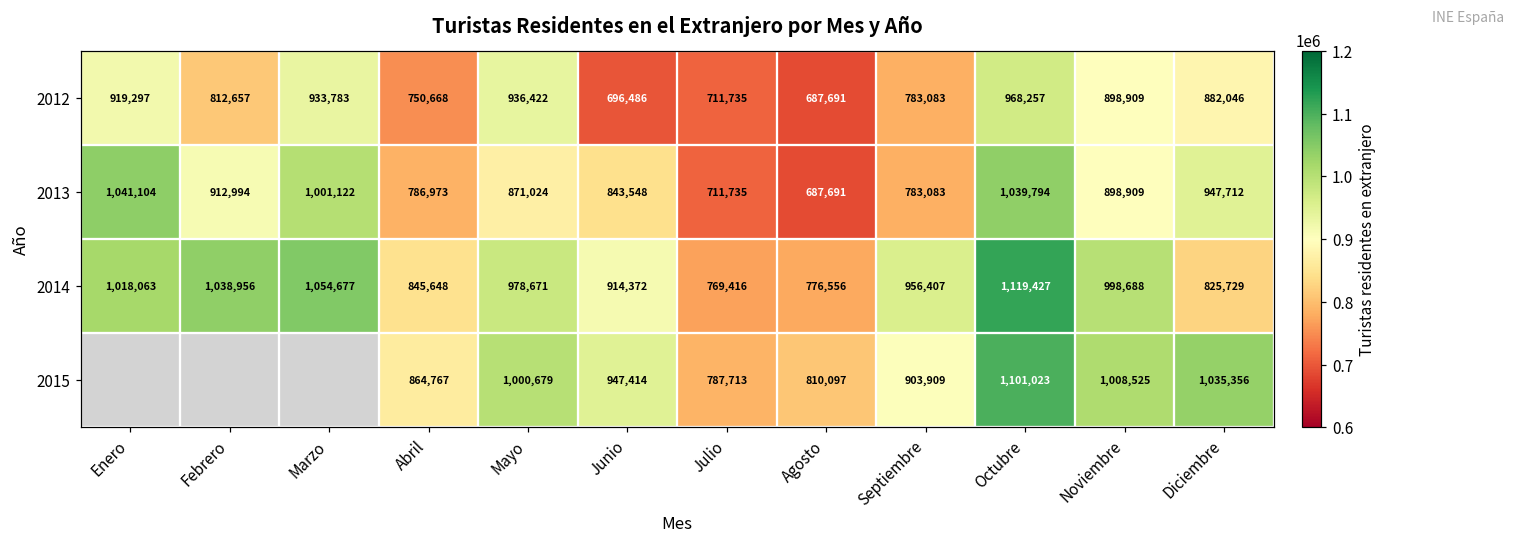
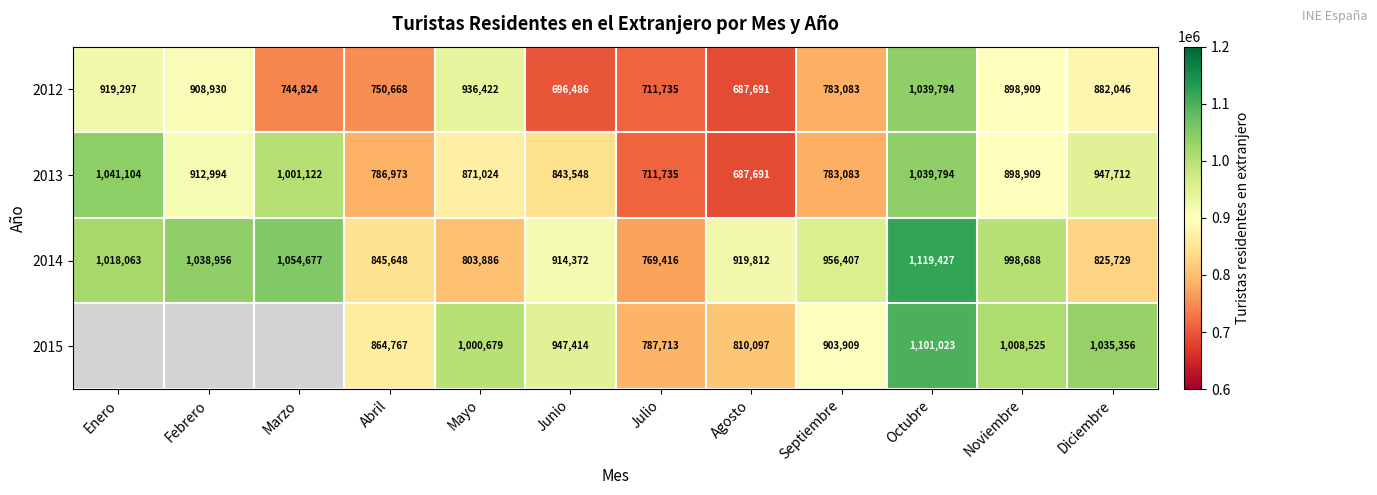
  {
    "2012": {
      "Enero": "919,297",
-     "Febrero": "812,657",
-     "Marzo": "933,783",
+     "Febrero": "908,930",
+     "Marzo": "744,824",
      "Abril": "750,668",
      "Mayo": "936,422",
      "Junio": "696,486",
      "Julio": "711,735",
      "Agosto": "687,691",
      "Septiembre": "783,083",
-     "Octubre": "968,257",
+     "Octubre": "1,039,794",
      "Noviembre": "898,909",
      "Diciembre": "882,046"
    },
    "2013": {
      "Enero": "1,041,104",
      "Febrero": "912,994",
      "Marzo": "1,001,122",
      "Abril": "786,973",
      "Mayo": "871,024",
      "Junio": "843,548",
      "Julio": "711,735",
      "Agosto": "687,691",
      "Septiembre": "783,083",
      "Octubre": "1,039,794",
      "Noviembre": "898,909",
      "Diciembre": "947,712"
    },
    "2014": {
      "Enero": "1,018,063",
      "Febrero": "1,038,956",
      "Marzo": "1,054,677",
      "Abril": "845,648",
-     "Mayo": "978,671",
+     "Mayo": "803,886",
      "Junio": "914,372",
      "Julio": "769,416",
-     "Agosto": "776,556",
+     "Agosto": "919,812",
      "Septiembre": "956,407",
      "Octubre": "1,119,427",
      "Noviembre": "998,688",
      "Diciembre": "825,729"
    },
    "2015": {
      "Abril": "864,767",
      "Mayo": "1,000,679",
      "Junio": "947,414",
      "Julio": "787,713",
      "Agosto": "810,097",
      "Septiembre": "903,909",
      "Octubre": "1,101,023",
      "Noviembre": "1,008,525",
      "Diciembre": "1,035,356"
    }
  }
